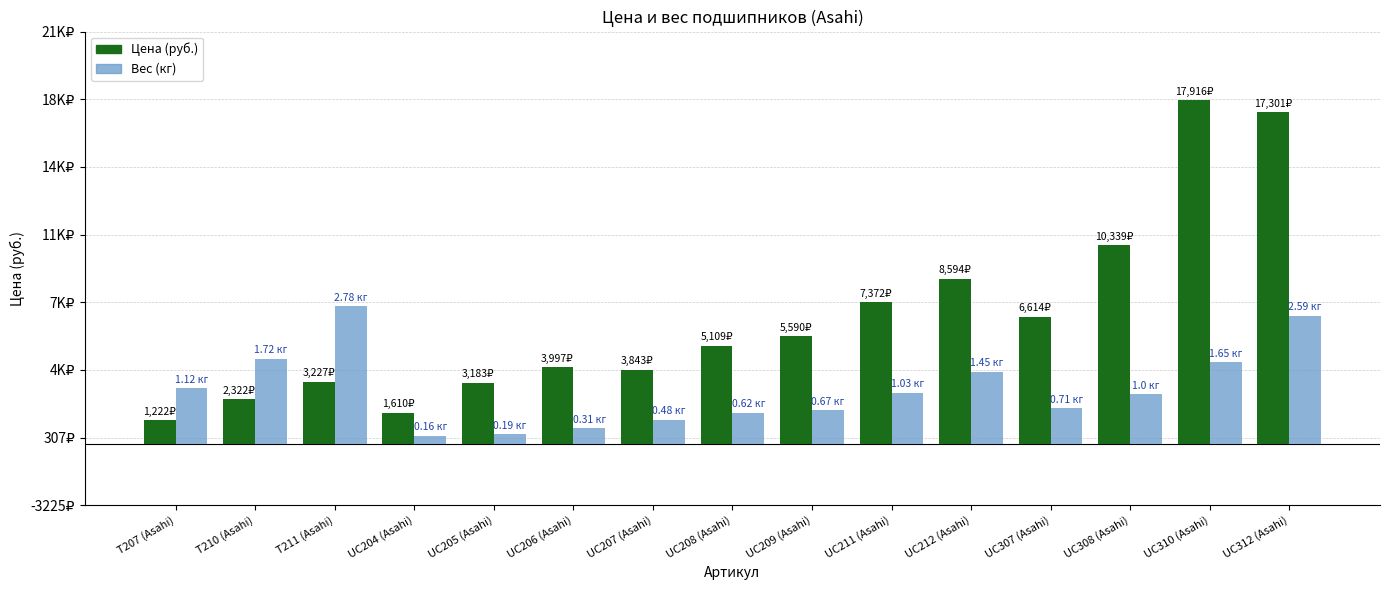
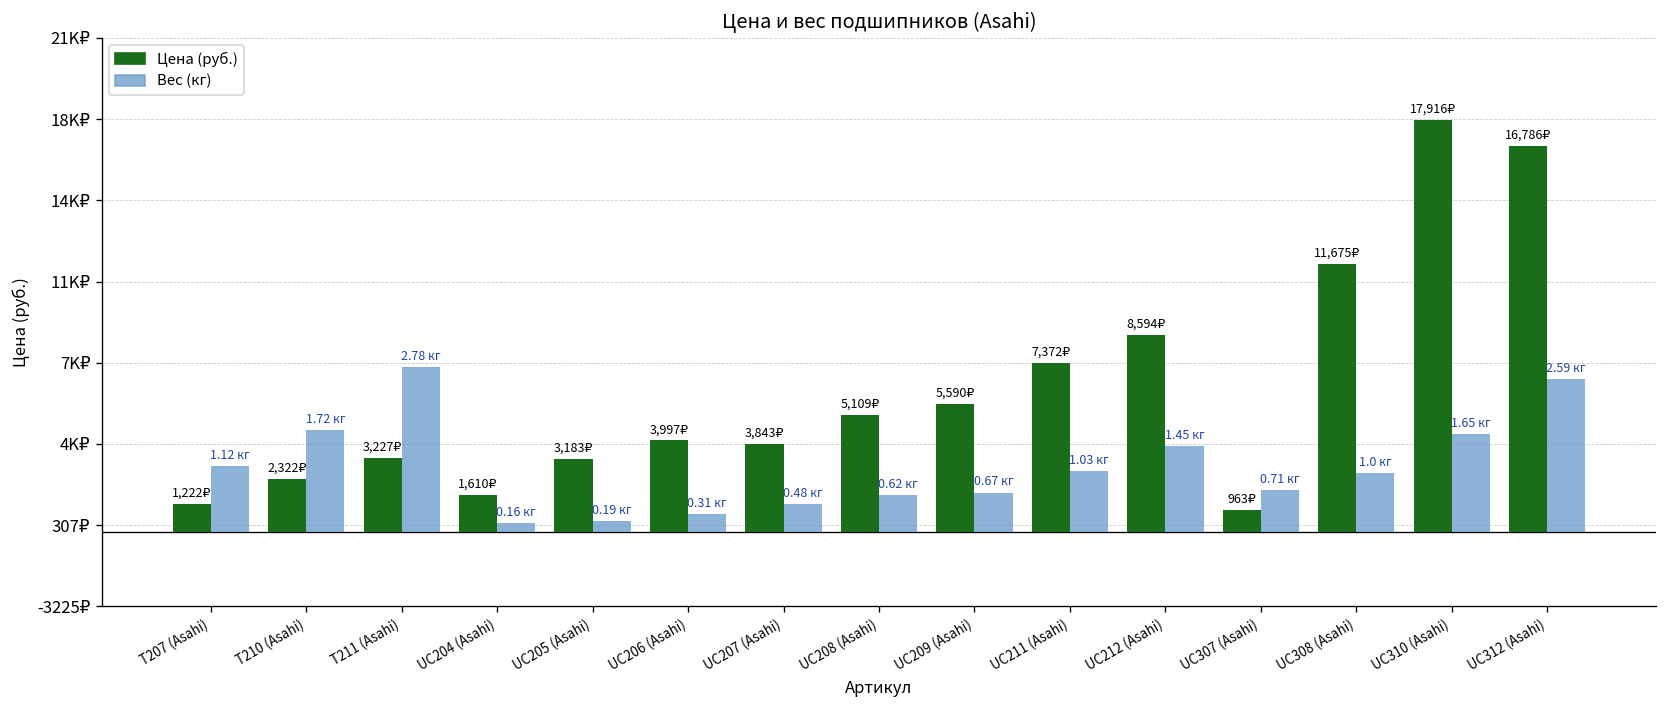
  {
    "Цена (руб.)": {
      "T207 (Asahi)": "1,222₽",
      "T210 (Asahi)": "2,322₽",
      "T211 (Asahi)": "3,227₽",
      "UC204 (Asahi)": "1,610₽",
      "UC205 (Asahi)": "3,183₽",
      "UC206 (Asahi)": "3,997₽",
      "UC207 (Asahi)": "3,843₽",
      "UC208 (Asahi)": "5,109₽",
      "UC209 (Asahi)": "5,590₽",
      "UC211 (Asahi)": "7,372₽",
      "UC212 (Asahi)": "8,594₽",
-     "UC307 (Asahi)": "6,614₽",
-     "UC308 (Asahi)": "10,339₽",
+     "UC307 (Asahi)": "963₽",
+     "UC308 (Asahi)": "11,675₽",
      "UC310 (Asahi)": "17,916₽",
-     "UC312 (Asahi)": "17,301₽"
+     "UC312 (Asahi)": "16,786₽"
    }
  }
